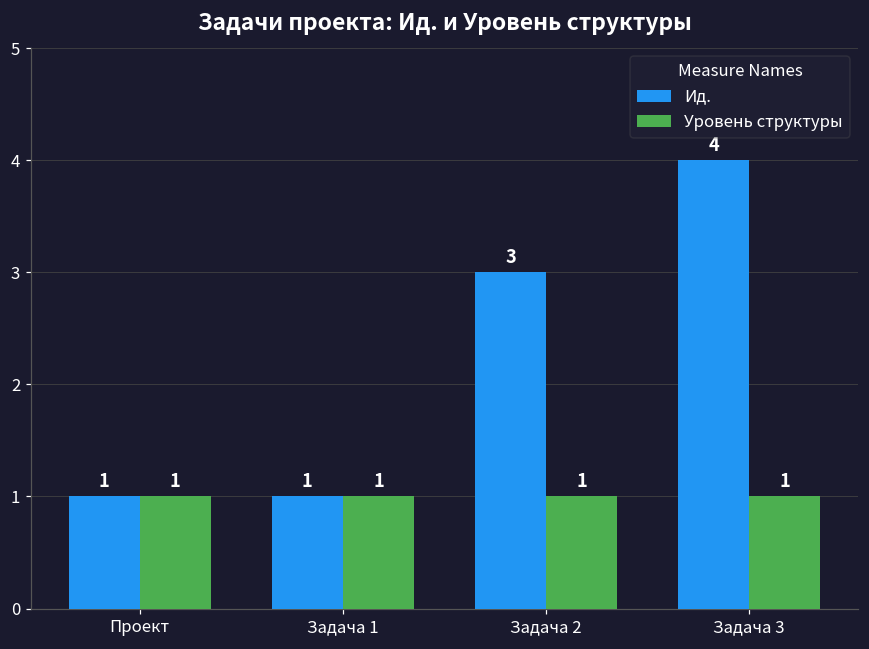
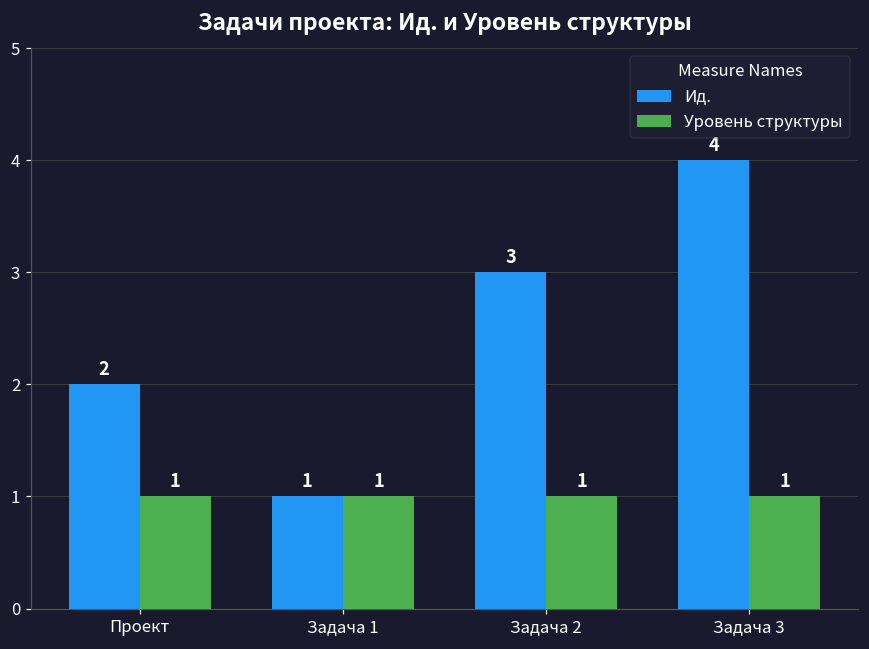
  {
    "Ид.": {
-     "Проект": 1,
+     "Проект": 2,
      "Задача 1": 1,
      "Задача 2": 3
    },
    "Уровень структуры": {
      "Проект": 1,
      "Задача 1": 1,
      "Задача 2": 1,
      "Задача 3": 1
    }
  }
